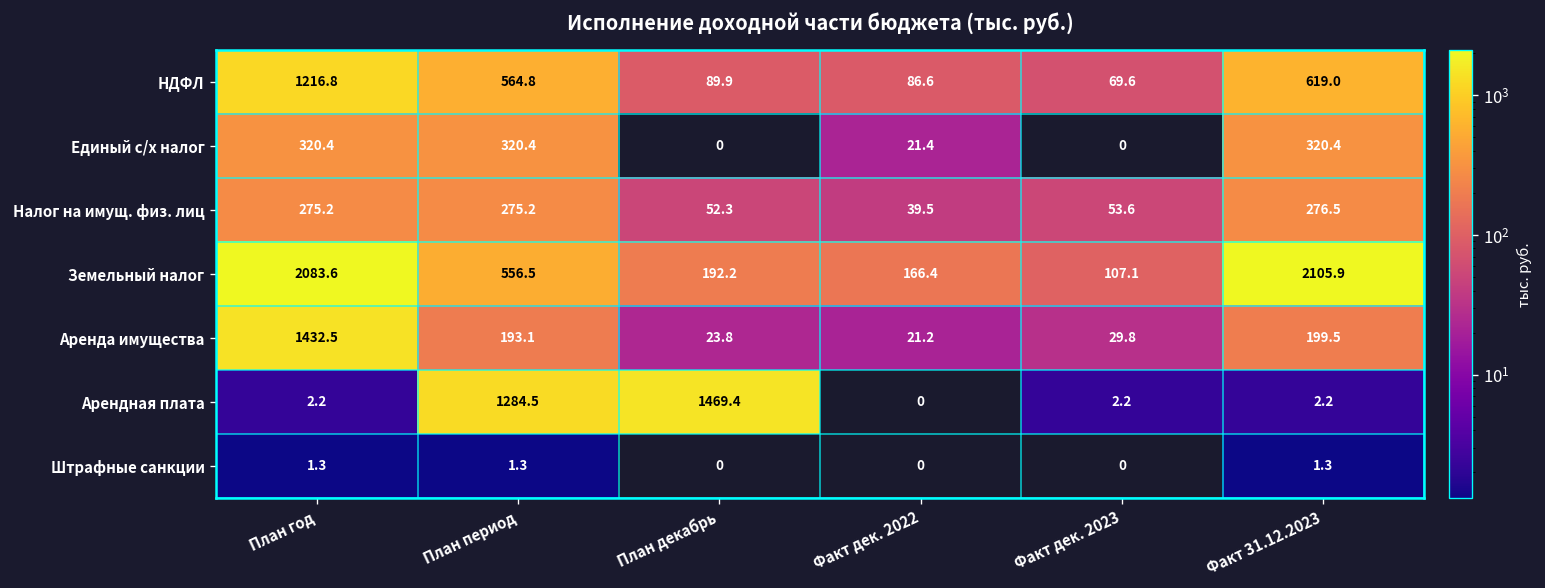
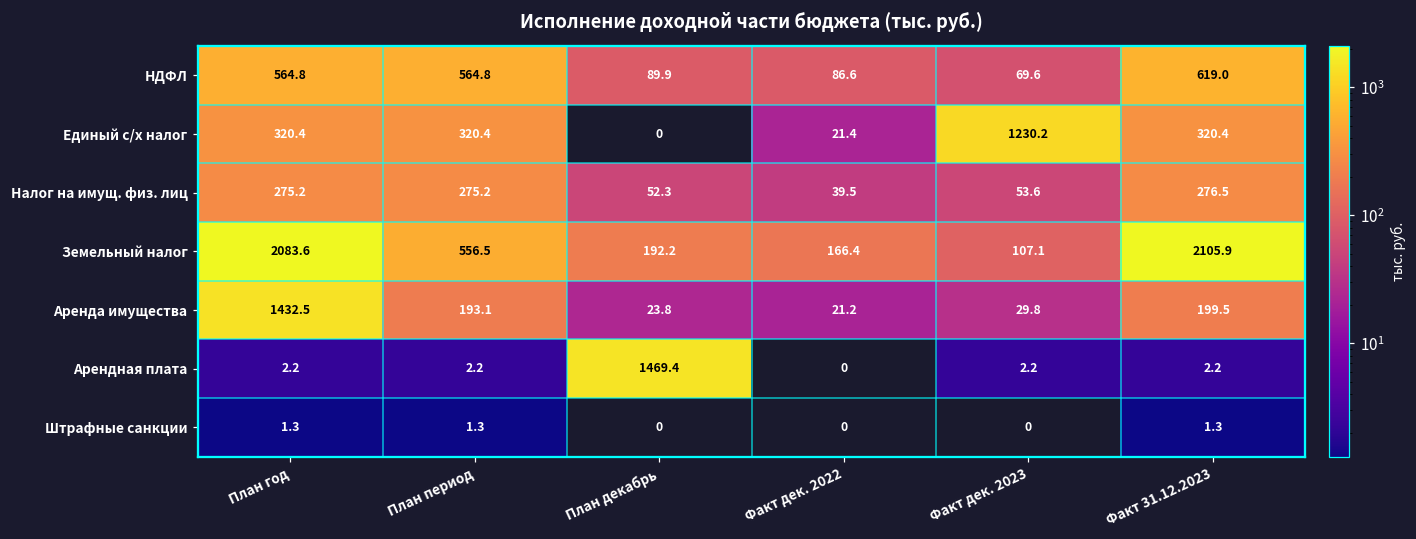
  {
    "НДФЛ": {
-     "План год": 1216.8,
+     "План год": 564.8,
      "План период": 564.8,
      "План декабрь": 89.9,
      "Факт дек. 2022": 86.6,
      "Факт дек. 2023": 69.6,
      "Факт 31.12.2023": 619.0
    },
    "Единый с/х налог": {
      "План год": 320.4,
      "План период": 320.4,
      "План декабрь": 0,
      "Факт дек. 2022": 21.4,
-     "Факт дек. 2023": 0,
+     "Факт дек. 2023": 1230.2,
      "Факт 31.12.2023": 320.4
    },
    "Налог на имущ. физ. лиц": {
      "План год": 275.2,
      "План период": 275.2,
      "План декабрь": 52.3,
      "Факт дек. 2022": 39.5,
      "Факт дек. 2023": 53.6,
      "Факт 31.12.2023": 276.5
    },
    "Земельный налог": {
      "План год": 2083.6,
      "План период": 556.5,
      "План декабрь": 192.2,
      "Факт дек. 2022": 166.4,
      "Факт дек. 2023": 107.1,
      "Факт 31.12.2023": 2105.9
    },
    "Аренда имущества": {
      "План год": 1432.5,
      "План период": 193.1,
      "План декабрь": 23.8,
      "Факт дек. 2022": 21.2,
      "Факт дек. 2023": 29.8,
      "Факт 31.12.2023": 199.5
    },
    "Арендная плата": {
      "План год": 2.2,
-     "План период": 1284.5,
+     "План период": 2.2,
      "План декабрь": 1469.4,
      "Факт дек. 2022": 0,
      "Факт дек. 2023": 2.2,
      "Факт 31.12.2023": 2.2
    },
    "Штрафные санкции": {
      "План год": 1.3,
      "План период": 1.3,
      "План декабрь": 0,
      "Факт дек. 2022": 0,
      "Факт дек. 2023": 0,
      "Факт 31.12.2023": 1.3
    }
  }
